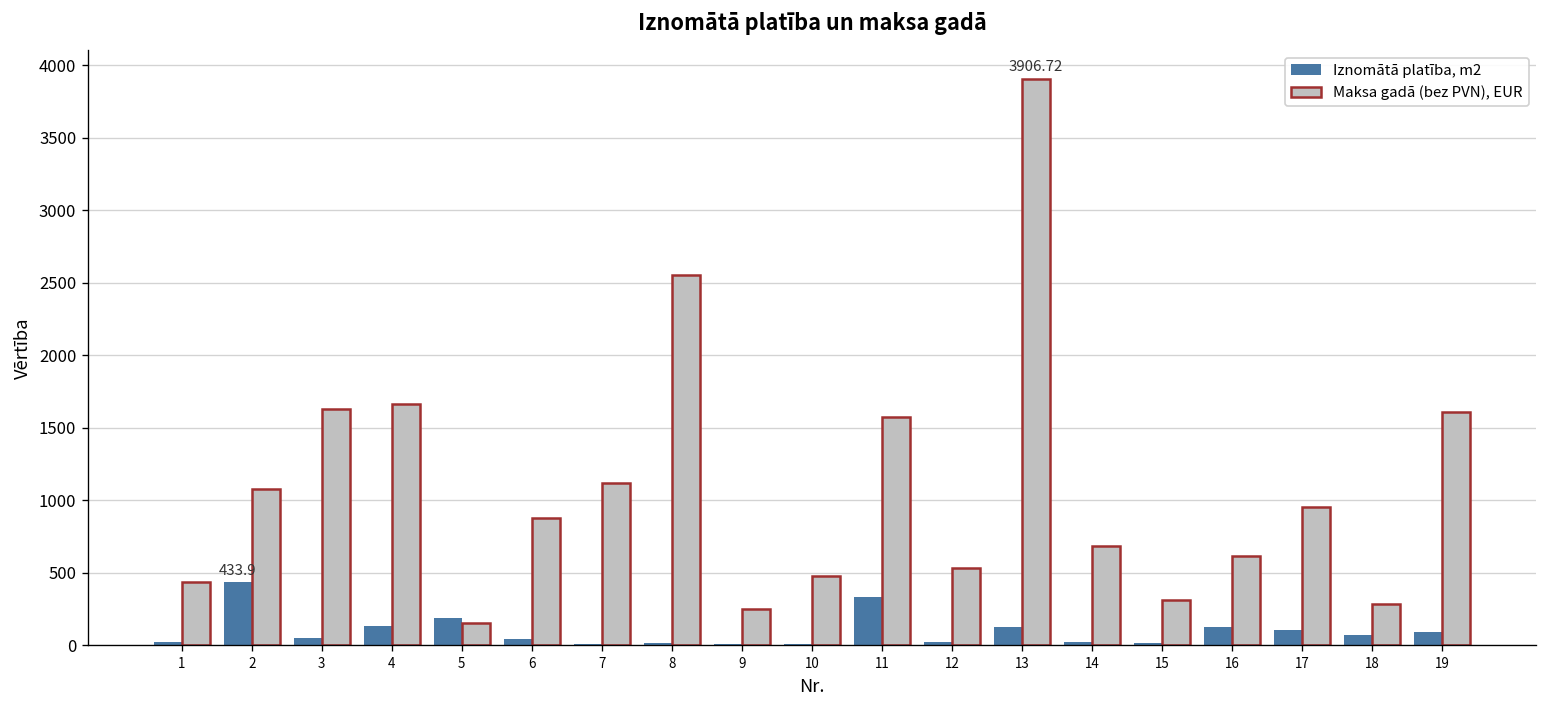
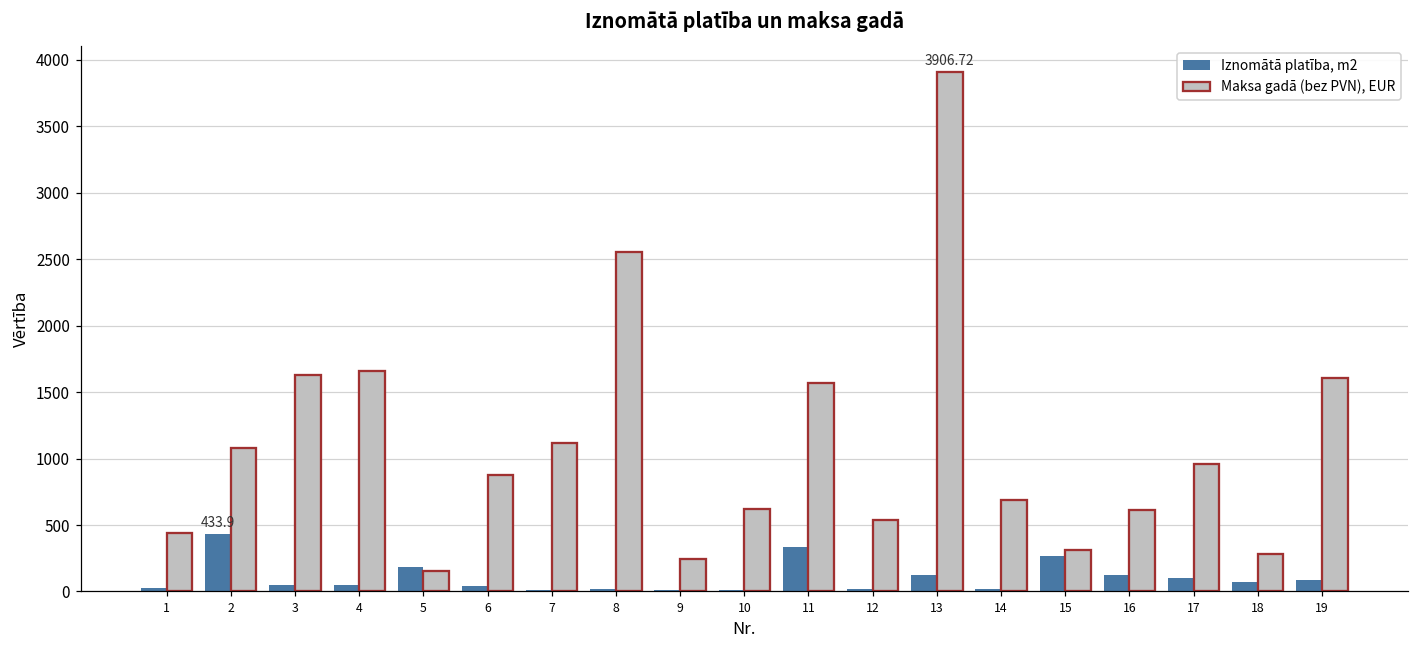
  {
    "Iznomātā platība, m2": {
      "1": 30,
      "3": 50,
-     "4": 130,
+     "4": 50,
      "5": 190,
      "6": 40,
      "11": 340,
      "12": 20,
      "13": 130,
      "14": 20,
-     "15": 10,
+     "15": 260,
      "16": 130,
      "17": 100,
      "18": 70,
      "19": 90
    },
    "Maksa gadā (bez PVN), EUR": {
      "1": 440,
      "2": 1080,
      "3": 1630,
      "4": 1660,
      "5": 160,
      "6": 880,
      "7": 1120,
      "8": 2550,
      "9": 250,
-     "10": 480,
+     "10": 620,
      "11": 1570,
      "12": 530,
      "14": 690,
      "15": 310,
      "16": 610,
      "17": 960,
      "18": 280,
      "19": 1610
    }
  }
